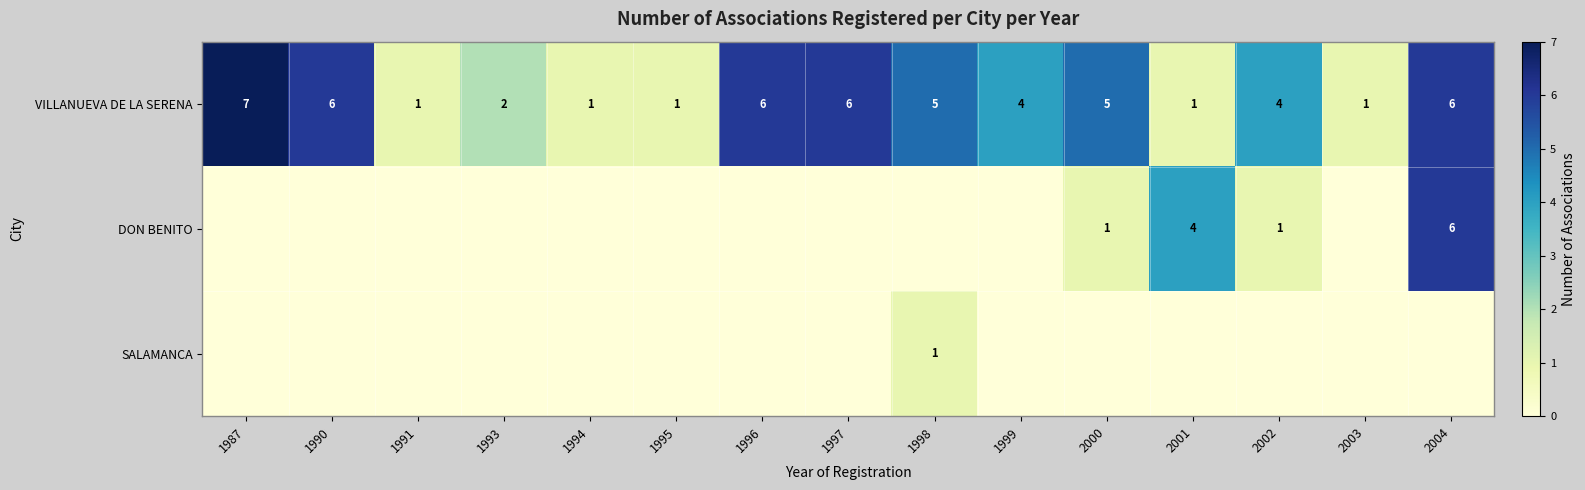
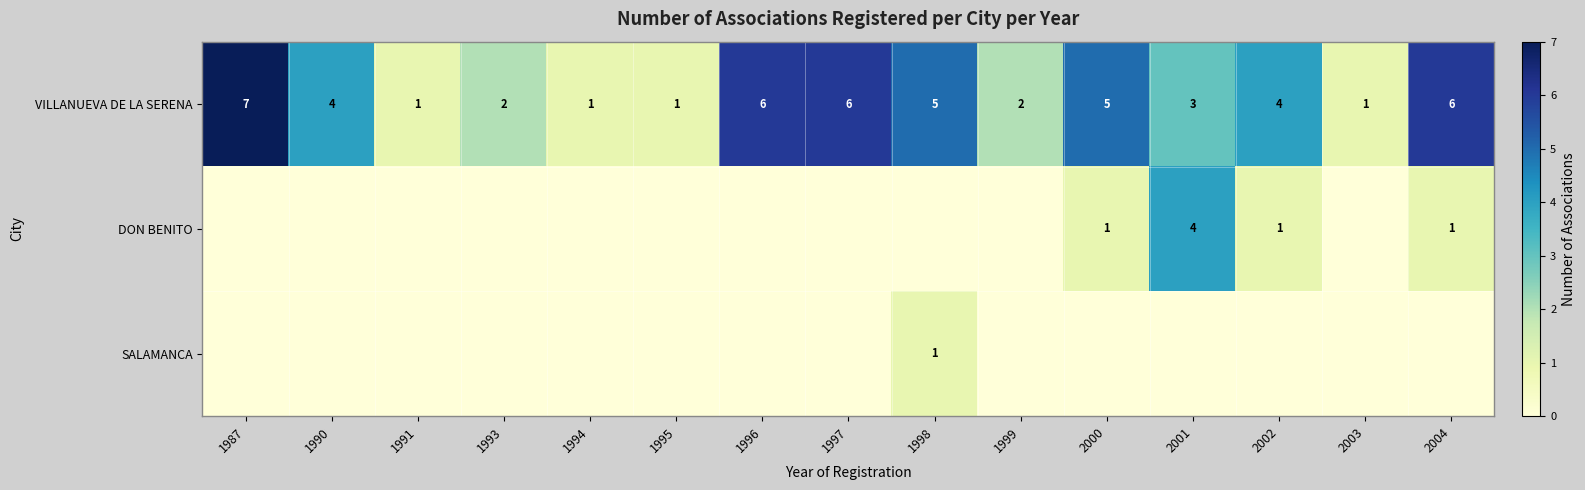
  {
    "VILLANUEVA DE LA SERENA": {
      "1987": 7,
-     "1990": 6,
+     "1990": 4,
      "1991": 1,
      "1993": 2,
      "1994": 1,
      "1995": 1,
      "1996": 6,
      "1997": 6,
      "1998": 5,
-     "1999": 4,
+     "1999": 2,
      "2000": 5,
-     "2001": 1,
+     "2001": 3,
      "2002": 4,
      "2003": 1,
      "2004": 6
    },
    "DON BENITO": {
      "2000": 1,
      "2001": 4,
      "2002": 1,
-     "2004": 6
+     "2004": 1
    },
    "SALAMANCA": {
      "1998": 1
    }
  }
